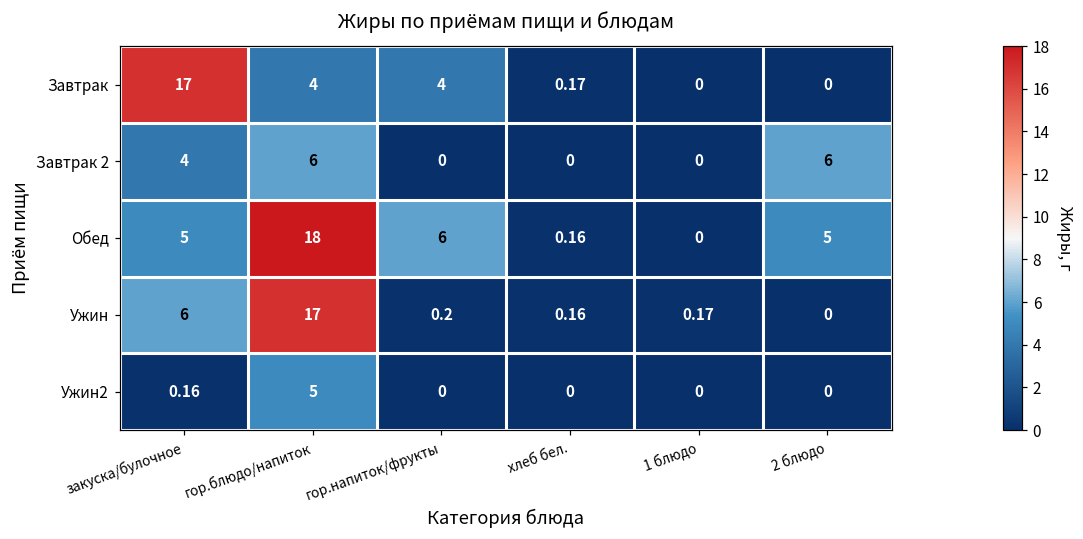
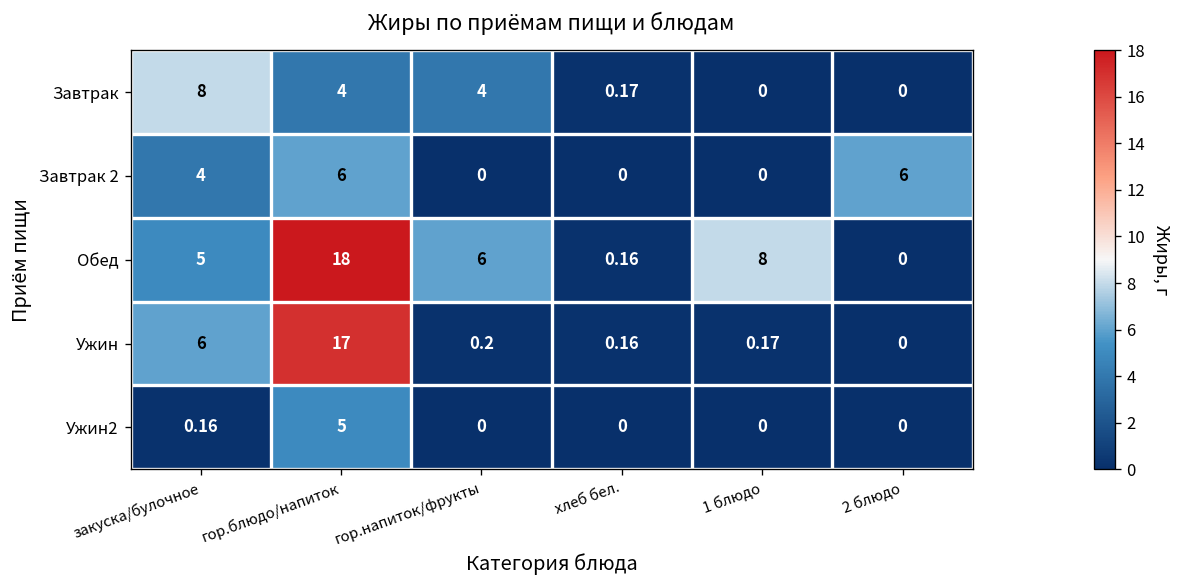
  {
    "Завтрак": {
-     "закуска/булочное": 17,
+     "закуска/булочное": 8,
      "гор.блюдо/напиток": 4,
      "гор.напиток/фрукты": 4,
      "хлеб бел.": 0.17,
      "1 блюдо": 0,
      "2 блюдо": 0
    },
    "Завтрак 2": {
      "закуска/булочное": 4,
      "гор.блюдо/напиток": 6,
      "гор.напиток/фрукты": 0,
      "хлеб бел.": 0,
      "1 блюдо": 0,
      "2 блюдо": 6
    },
    "Обед": {
      "закуска/булочное": 5,
      "гор.блюдо/напиток": 18,
      "гор.напиток/фрукты": 6,
      "хлеб бел.": 0.16,
-     "1 блюдо": 0,
-     "2 блюдо": 5
+     "1 блюдо": 8,
+     "2 блюдо": 0
    },
    "Ужин": {
      "закуска/булочное": 6,
      "гор.блюдо/напиток": 17,
      "гор.напиток/фрукты": 0.2,
      "хлеб бел.": 0.16,
      "1 блюдо": 0.17,
      "2 блюдо": 0
    },
    "Ужин2": {
      "закуска/булочное": 0.16,
      "гор.блюдо/напиток": 5,
      "гор.напиток/фрукты": 0,
      "хлеб бел.": 0,
      "1 блюдо": 0,
      "2 блюдо": 0
    }
  }
